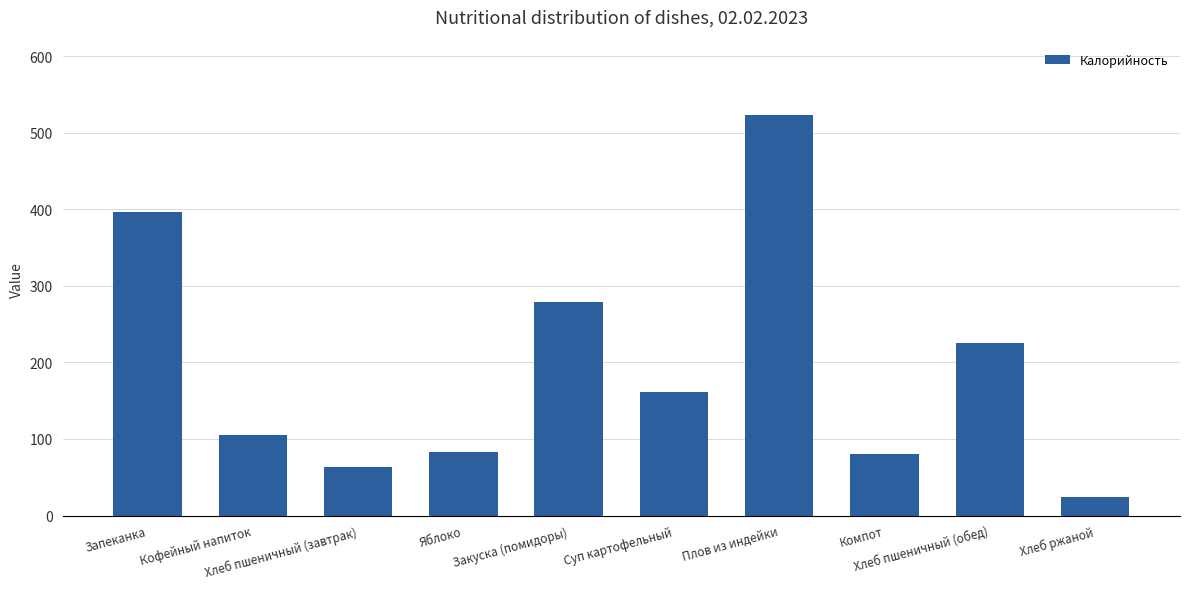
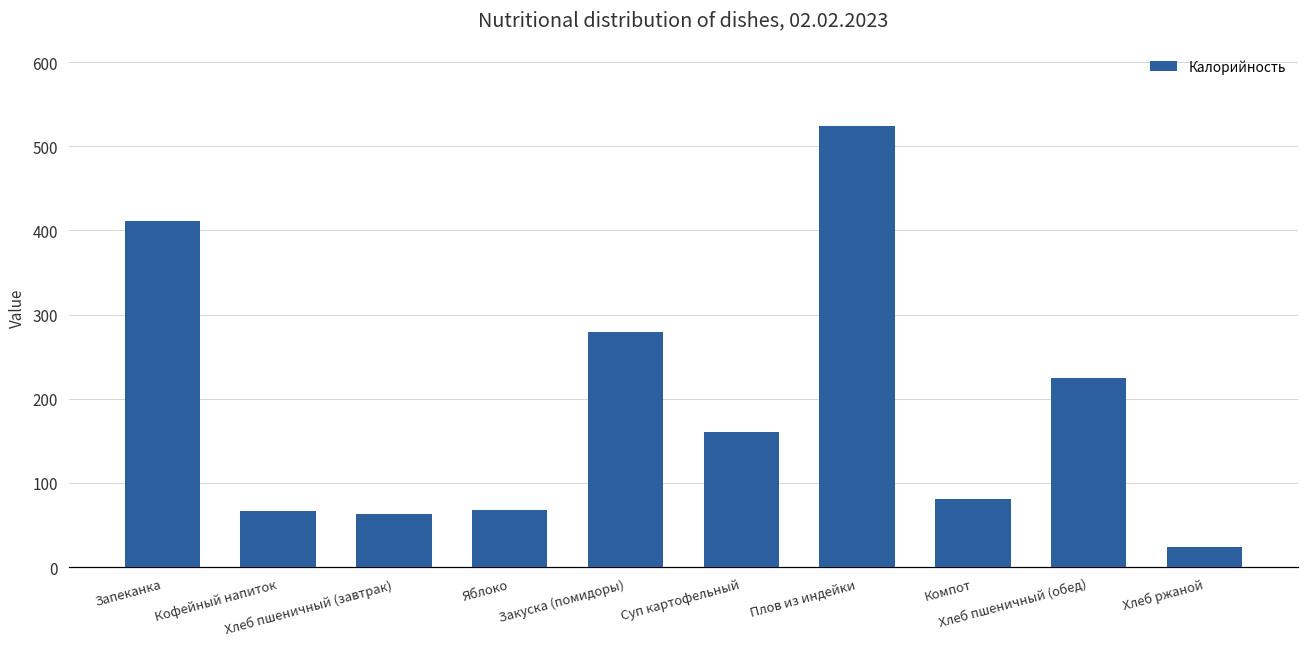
  {
-   "Запеканка": 400,
-   "Кофейный напиток": 110,
+   "Запеканка": 410,
+   "Кофейный напиток": 70,
    "Хлеб пшеничный (завтрак)": 60,
-   "Яблоко": 80,
+   "Яблоко": 70,
    "Закуска (помидоры)": 280,
    "Суп картофельный": 160,
    "Плов из индейки": 520,
    "Компот": 80,
    "Хлеб пшеничный (обед)": 230,
    "Хлеб ржаной": 20
  }
